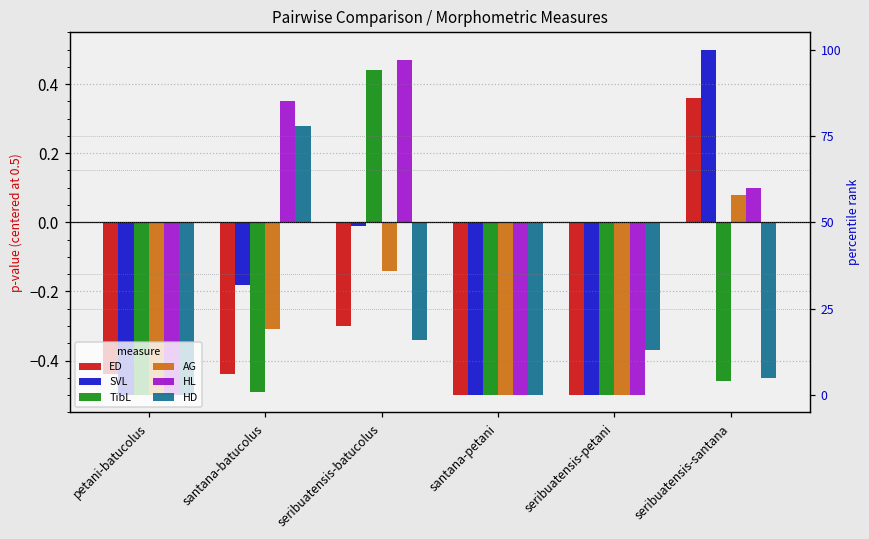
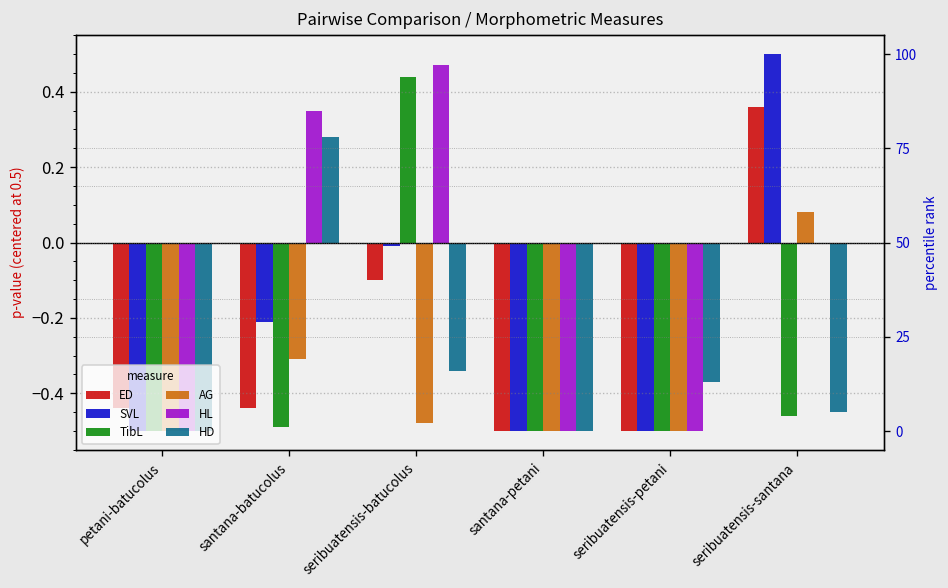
  {
    "ED": {
      "santana-batucolus": -0.44,
-     "seribuatensis-batucolus": -0.30,
+     "seribuatensis-batucolus": -0.10,
      "santana-petani": -0.50,
      "seribuatensis-petani": -0.50,
      "seribuatensis-santana": 0.36
    },
    "SVL": {
-     "santana-batucolus": -0.18,
+     "santana-batucolus": -0.21,
      "seribuatensis-batucolus": -0.01,
      "santana-petani": -0.50,
      "seribuatensis-petani": -0.50,
      "seribuatensis-santana": 0.50
    },
    "TibL": {
      "santana-batucolus": -0.49,
      "seribuatensis-batucolus": 0.44,
      "santana-petani": -0.50,
      "seribuatensis-petani": -0.50,
      "seribuatensis-santana": -0.46
    },
    "AG": {
      "santana-batucolus": -0.31,
-     "seribuatensis-batucolus": -0.14,
+     "seribuatensis-batucolus": -0.48,
      "santana-petani": -0.50,
      "seribuatensis-petani": -0.50,
      "seribuatensis-santana": 0.08
    },
    "HL": {
      "santana-batucolus": 0.35,
      "seribuatensis-batucolus": 0.47,
      "santana-petani": -0.50,
      "seribuatensis-petani": -0.50,
-     "seribuatensis-santana": 0.10
+     "seribuatensis-santana": 0.00
    },
    "HD": {
      "santana-batucolus": 0.28,
      "seribuatensis-batucolus": -0.34,
      "santana-petani": -0.50,
      "seribuatensis-petani": -0.37,
      "seribuatensis-santana": -0.45
    }
  }
